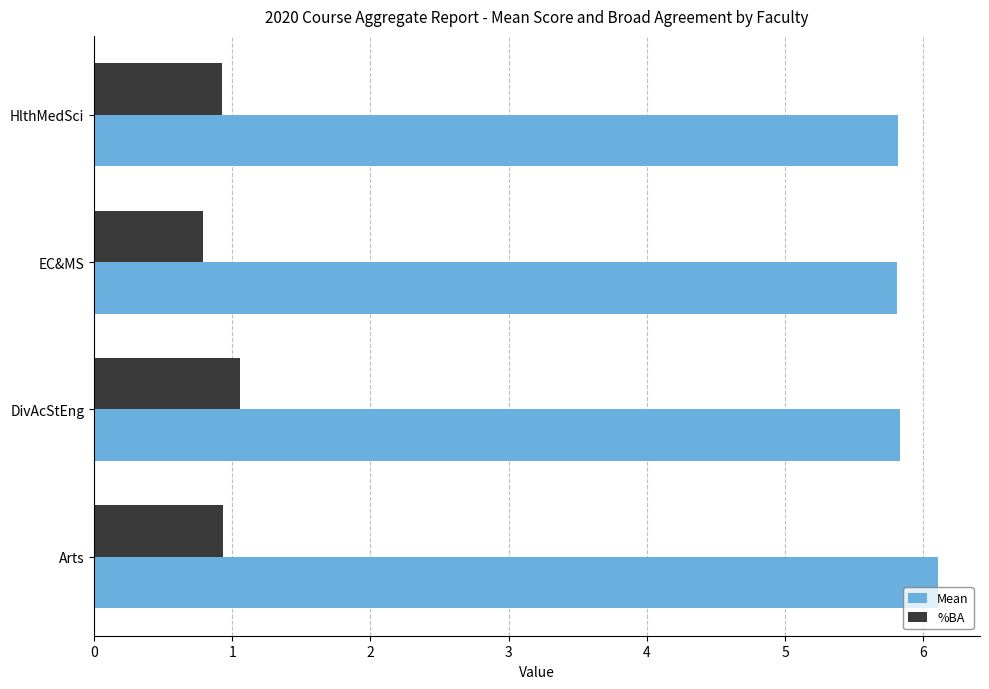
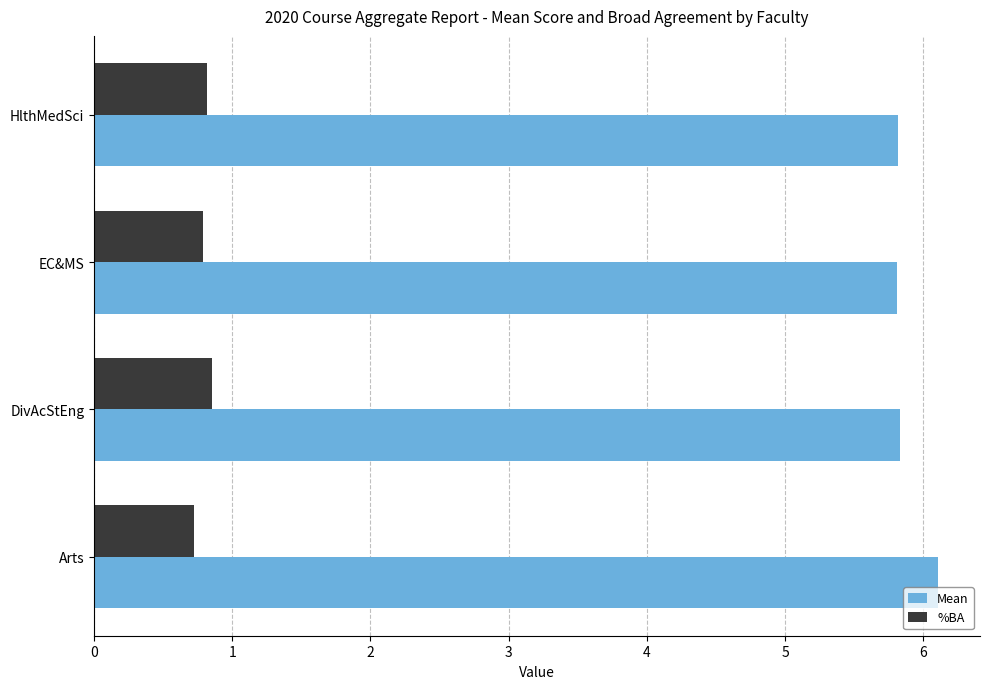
  {
    "Mean": {
      "HlthMedSci": 5.82,
      "EC&MS": 5.81,
      "DivAcStEng": 5.83,
      "Arts": 6.10
    },
    "%BA": {
-     "HlthMedSci": 0.93,
+     "HlthMedSci": 0.82,
      "EC&MS": 0.79,
-     "DivAcStEng": 1.06,
-     "Arts": 0.93
+     "DivAcStEng": 0.86,
+     "Arts": 0.72
    }
  }
